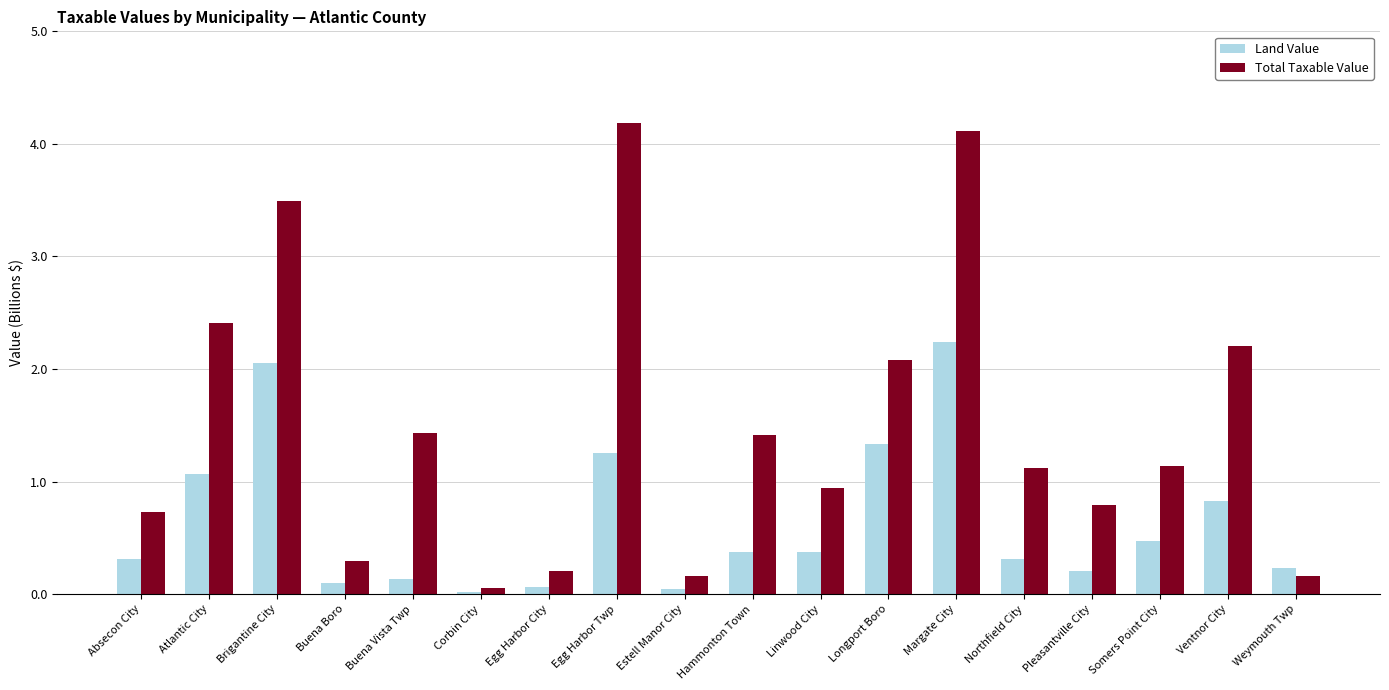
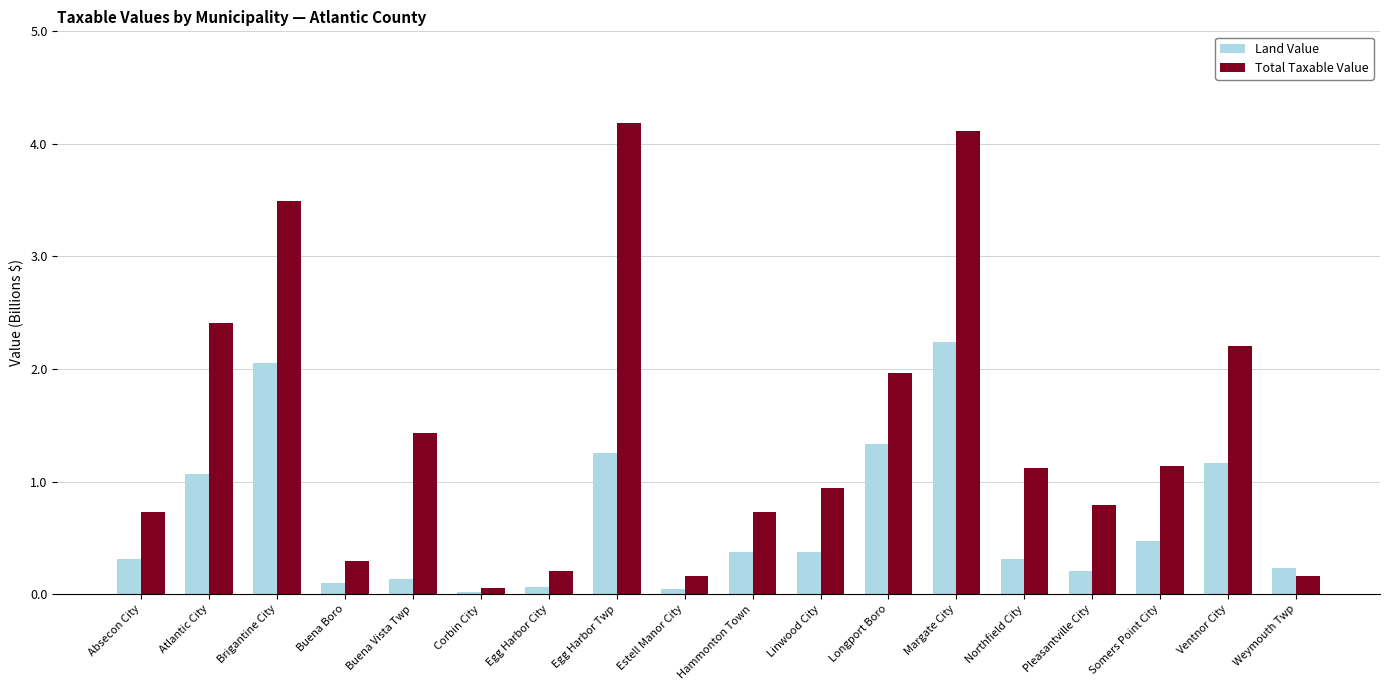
  {
    "Land Value": {
      "Absecon City": 0.31,
      "Atlantic City": 1.07,
      "Brigantine City": 2.06,
      "Buena Boro": 0.10,
      "Buena Vista Twp": 0.14,
      "Egg Harbor City": 0.06,
      "Egg Harbor Twp": 1.26,
      "Estell Manor City": 0.05,
      "Hammonton Town": 0.38,
      "Linwood City": 0.37,
      "Longport Boro": 1.33,
      "Margate City": 2.24,
      "Northfield City": 0.31,
      "Pleasantville City": 0.21,
      "Somers Point City": 0.48,
-     "Ventnor City": 0.83,
+     "Ventnor City": 1.17,
      "Weymouth Twp": 0.23
    },
    "Total Taxable Value": {
      "Absecon City": 0.73,
      "Atlantic City": 2.41,
      "Brigantine City": 3.50,
      "Buena Boro": 0.29,
      "Buena Vista Twp": 1.43,
      "Corbin City": 0.05,
      "Egg Harbor City": 0.21,
      "Egg Harbor Twp": 4.18,
      "Estell Manor City": 0.16,
-     "Hammonton Town": 1.42,
+     "Hammonton Town": 0.73,
      "Linwood City": 0.94,
-     "Longport Boro": 2.08,
+     "Longport Boro": 1.97,
      "Margate City": 4.12,
      "Northfield City": 1.12,
      "Pleasantville City": 0.79,
      "Somers Point City": 1.14,
      "Ventnor City": 2.21,
      "Weymouth Twp": 0.17
    }
  }
